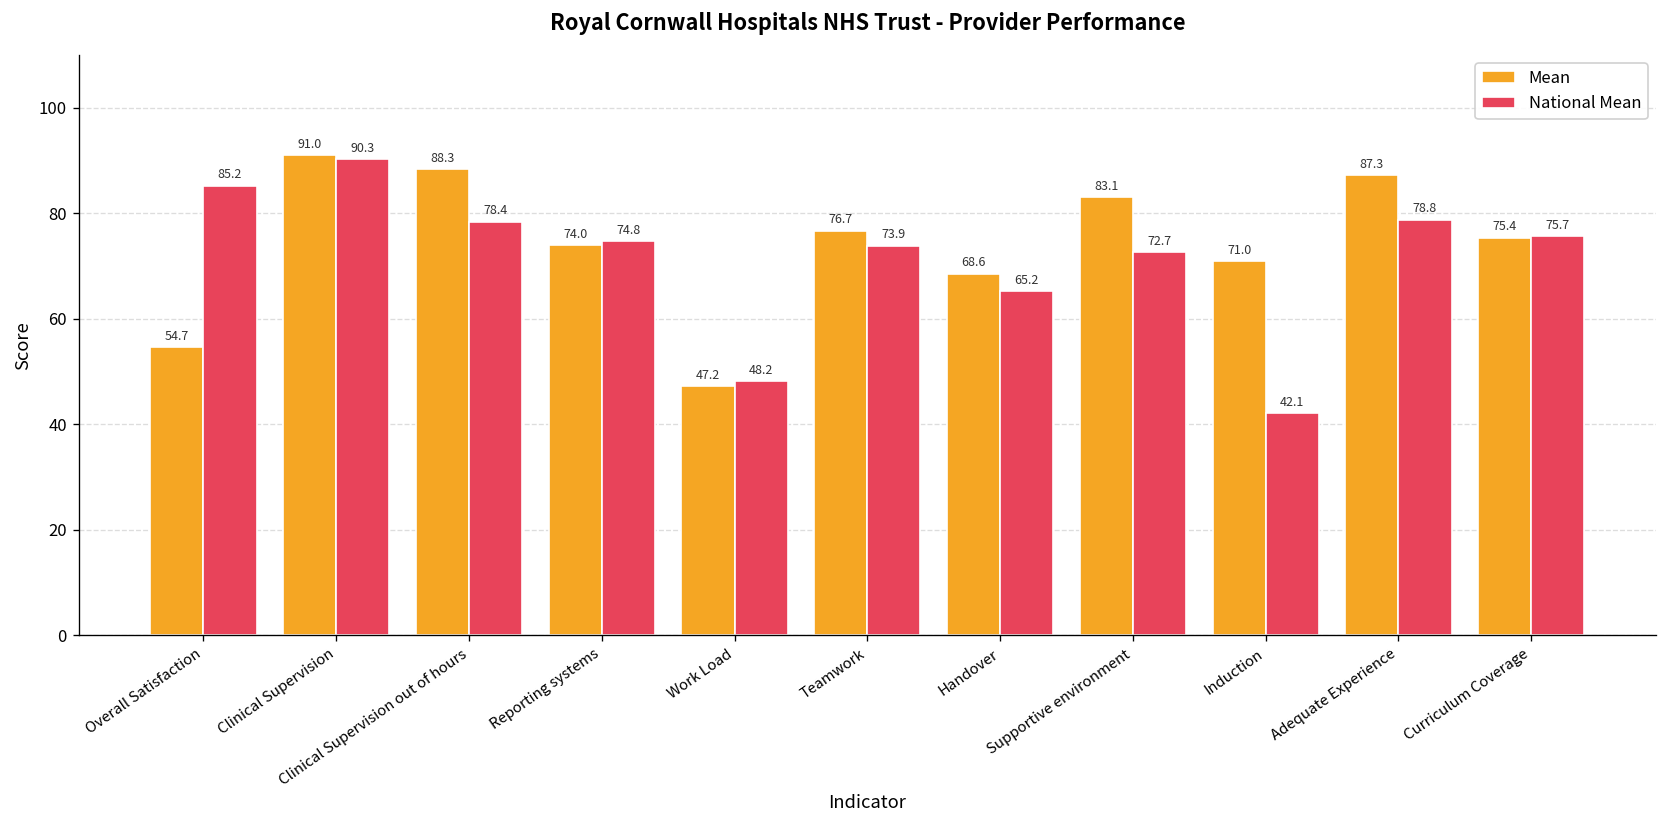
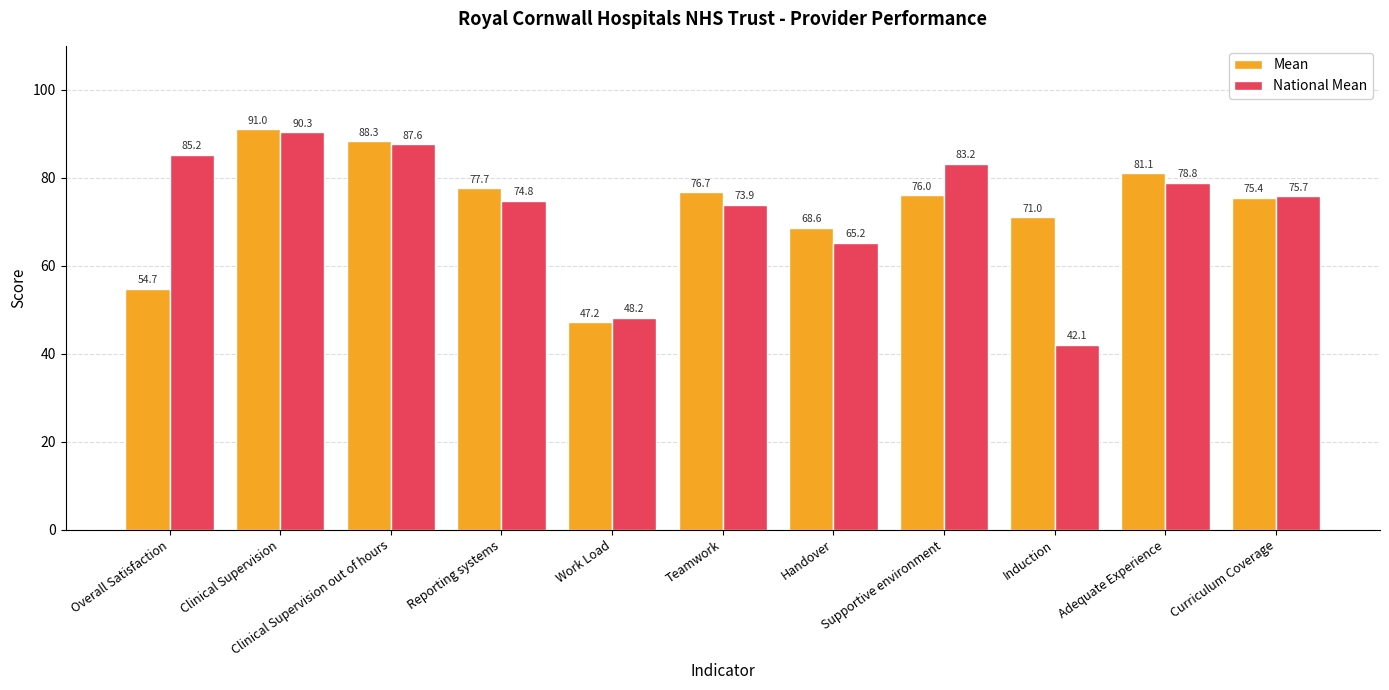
  {
    "Mean": {
      "Overall Satisfaction": 54.7,
      "Clinical Supervision": 91.0,
      "Clinical Supervision out of hours": 88.3,
-     "Reporting systems": 74.0,
+     "Reporting systems": 77.7,
      "Work Load": 47.2,
      "Teamwork": 76.7,
      "Handover": 68.6,
-     "Supportive environment": 83.1,
+     "Supportive environment": 76.0,
      "Induction": 71.0,
-     "Adequate Experience": 87.3,
+     "Adequate Experience": 81.1,
      "Curriculum Coverage": 75.4
    },
    "National Mean": {
      "Overall Satisfaction": 85.2,
      "Clinical Supervision": 90.3,
-     "Clinical Supervision out of hours": 78.4,
+     "Clinical Supervision out of hours": 87.6,
      "Reporting systems": 74.8,
      "Work Load": 48.2,
      "Teamwork": 73.9,
      "Handover": 65.2,
-     "Supportive environment": 72.7,
+     "Supportive environment": 83.2,
      "Induction": 42.1,
      "Adequate Experience": 78.8,
      "Curriculum Coverage": 75.7
    }
  }
